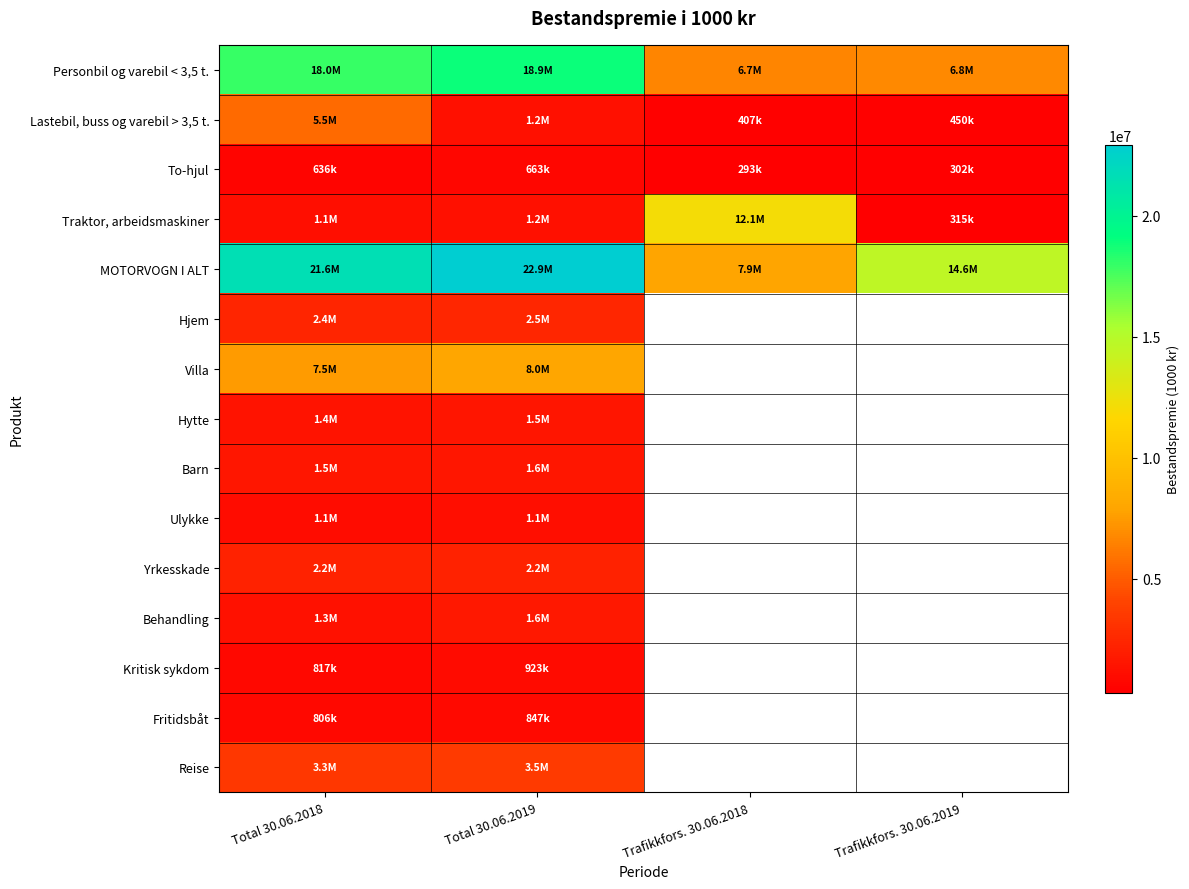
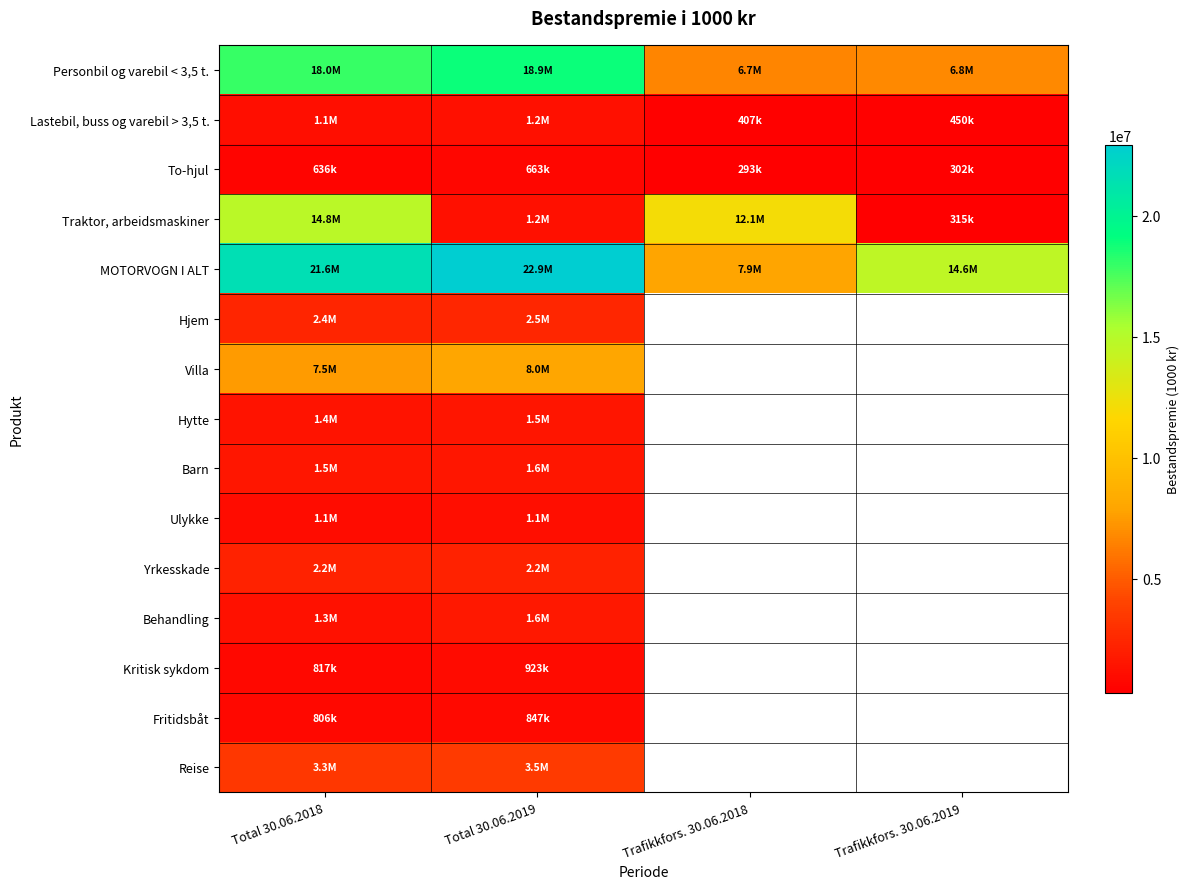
  {
    "Personbil og varebil < 3,5 t.": {
      "Total 30.06.2018": "18.0M",
      "Total 30.06.2019": "18.9M",
      "Trafikkfors. 30.06.2018": "6.7M",
      "Trafikkfors. 30.06.2019": "6.8M"
    },
    "Lastebil, buss og varebil > 3,5 t.": {
-     "Total 30.06.2018": "5.5M",
+     "Total 30.06.2018": "1.1M",
      "Total 30.06.2019": "1.2M",
      "Trafikkfors. 30.06.2018": "407k",
      "Trafikkfors. 30.06.2019": "450k"
    },
    "To-hjul": {
      "Total 30.06.2018": "636k",
      "Total 30.06.2019": "663k",
      "Trafikkfors. 30.06.2018": "293k",
      "Trafikkfors. 30.06.2019": "302k"
    },
    "Traktor, arbeidsmaskiner": {
-     "Total 30.06.2018": "1.1M",
+     "Total 30.06.2018": "14.8M",
      "Total 30.06.2019": "1.2M",
      "Trafikkfors. 30.06.2018": "12.1M",
      "Trafikkfors. 30.06.2019": "315k"
    },
    "MOTORVOGN I ALT": {
      "Total 30.06.2018": "21.6M",
      "Total 30.06.2019": "22.9M",
      "Trafikkfors. 30.06.2018": "7.9M",
      "Trafikkfors. 30.06.2019": "14.6M"
    },
    "Hjem": {
      "Total 30.06.2018": "2.4M",
      "Total 30.06.2019": "2.5M"
    },
    "Villa": {
      "Total 30.06.2018": "7.5M",
      "Total 30.06.2019": "8.0M"
    },
    "Hytte": {
      "Total 30.06.2018": "1.4M",
      "Total 30.06.2019": "1.5M"
    },
    "Barn": {
      "Total 30.06.2018": "1.5M",
      "Total 30.06.2019": "1.6M"
    },
    "Ulykke": {
      "Total 30.06.2018": "1.1M",
      "Total 30.06.2019": "1.1M"
    },
    "Yrkesskade": {
      "Total 30.06.2018": "2.2M",
      "Total 30.06.2019": "2.2M"
    },
    "Behandling": {
      "Total 30.06.2018": "1.3M",
      "Total 30.06.2019": "1.6M"
    },
    "Kritisk sykdom": {
      "Total 30.06.2018": "817k",
      "Total 30.06.2019": "923k"
    },
    "Fritidsbåt": {
      "Total 30.06.2018": "806k",
      "Total 30.06.2019": "847k"
    },
    "Reise": {
      "Total 30.06.2018": "3.3M",
      "Total 30.06.2019": "3.5M"
    }
  }
